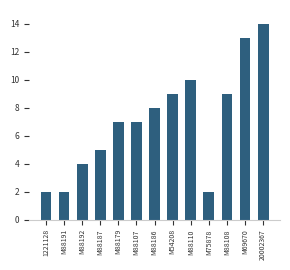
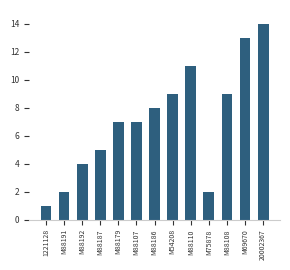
  {
-   "1221128": 2,
+   "1221128": 1,
    "M88191": 2,
    "M88192": 4,
    "M88187": 5,
    "M88179": 7,
    "M88107": 7,
    "M88186": 8,
    "M54208": 9,
-   "M88110": 10,
+   "M88110": 11,
    "M75878": 2,
    "M88108": 9,
    "M69670": 13,
    "20002367": 14
  }
